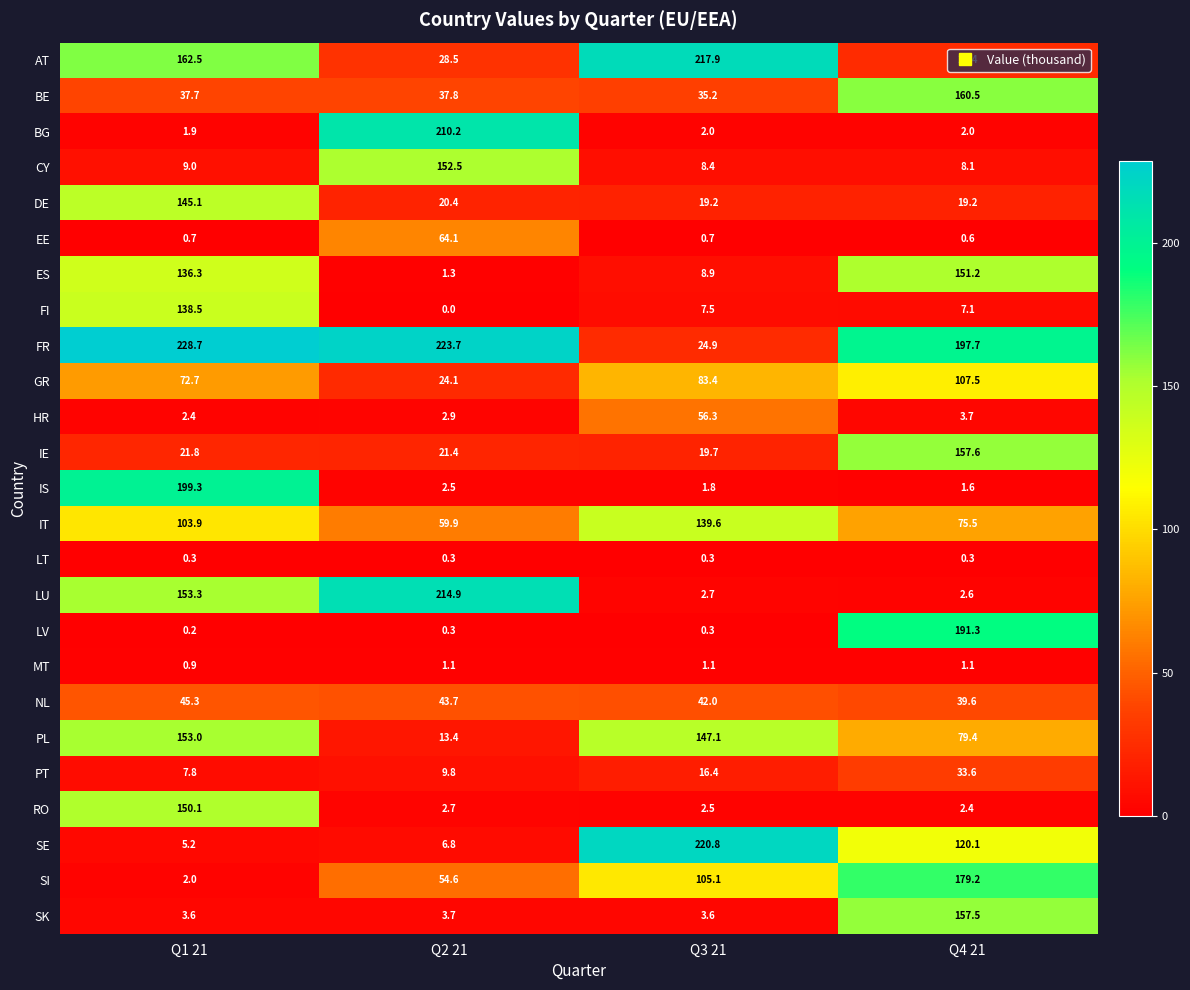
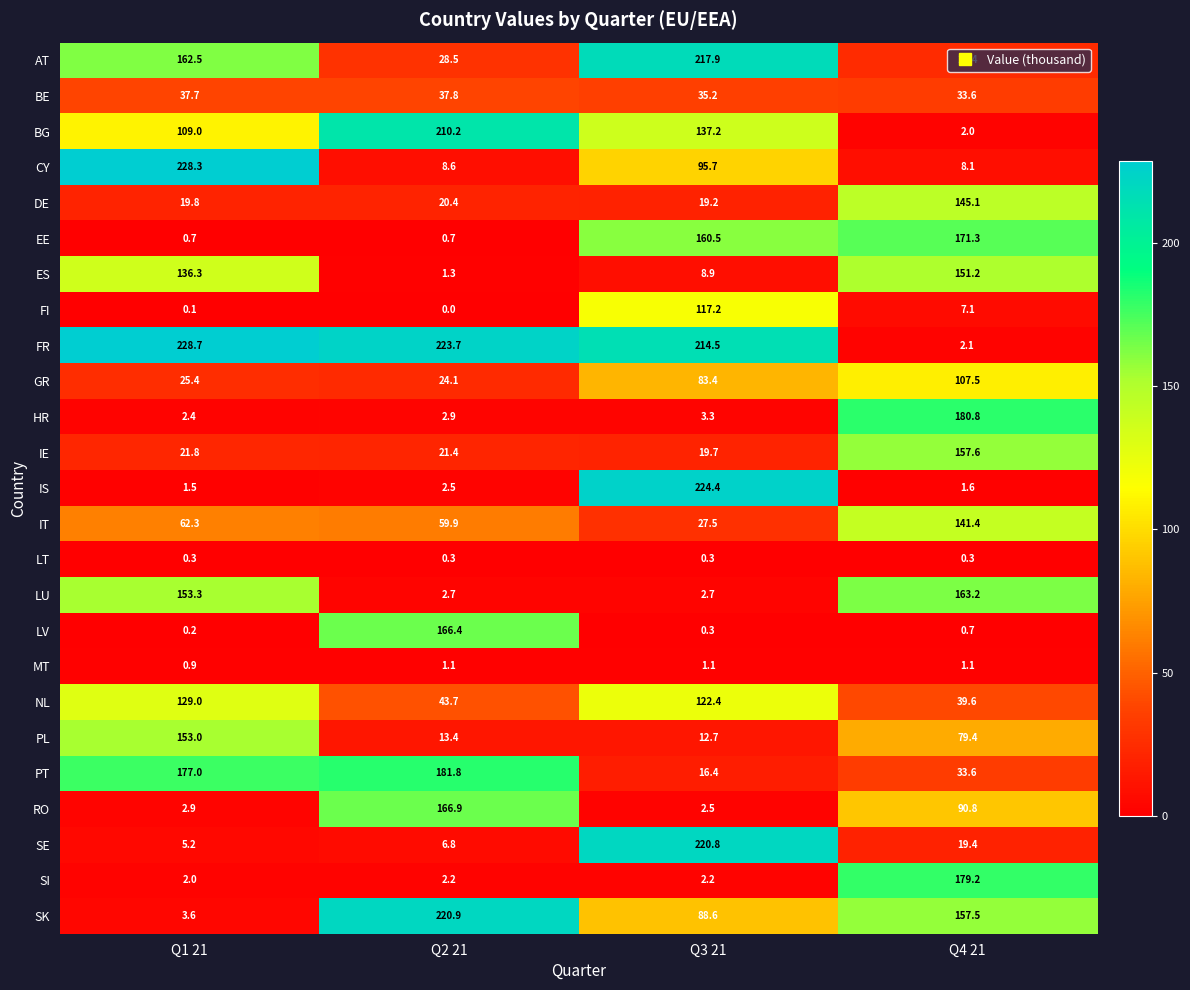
  {
    "AT": {
      "Q1 21": 162.5,
      "Q2 21": 28.5,
      "Q3 21": 217.9
    },
    "BE": {
      "Q1 21": 37.7,
      "Q2 21": 37.8,
      "Q3 21": 35.2,
-     "Q4 21": 160.5
+     "Q4 21": 33.6
    },
    "BG": {
-     "Q1 21": 1.9,
+     "Q1 21": 109.0,
      "Q2 21": 210.2,
-     "Q3 21": 2.0,
+     "Q3 21": 137.2,
      "Q4 21": 2.0
    },
    "CY": {
-     "Q1 21": 9.0,
-     "Q2 21": 152.5,
-     "Q3 21": 8.4,
+     "Q1 21": 228.3,
+     "Q2 21": 8.6,
+     "Q3 21": 95.7,
      "Q4 21": 8.1
    },
    "DE": {
-     "Q1 21": 145.1,
+     "Q1 21": 19.8,
      "Q2 21": 20.4,
      "Q3 21": 19.2,
-     "Q4 21": 19.2
+     "Q4 21": 145.1
    },
    "EE": {
      "Q1 21": 0.7,
-     "Q2 21": 64.1,
-     "Q3 21": 0.7,
-     "Q4 21": 0.6
+     "Q2 21": 0.7,
+     "Q3 21": 160.5,
+     "Q4 21": 171.3
    },
    "ES": {
      "Q1 21": 136.3,
      "Q2 21": 1.3,
      "Q3 21": 8.9,
      "Q4 21": 151.2
    },
    "FI": {
-     "Q1 21": 138.5,
+     "Q1 21": 0.1,
      "Q2 21": 0.0,
-     "Q3 21": 7.5,
+     "Q3 21": 117.2,
      "Q4 21": 7.1
    },
    "FR": {
      "Q1 21": 228.7,
      "Q2 21": 223.7,
-     "Q3 21": 24.9,
-     "Q4 21": 197.7
+     "Q3 21": 214.5,
+     "Q4 21": 2.1
    },
    "GR": {
-     "Q1 21": 72.7,
+     "Q1 21": 25.4,
      "Q2 21": 24.1,
      "Q3 21": 83.4,
      "Q4 21": 107.5
    },
    "HR": {
      "Q1 21": 2.4,
      "Q2 21": 2.9,
-     "Q3 21": 56.3,
-     "Q4 21": 3.7
+     "Q3 21": 3.3,
+     "Q4 21": 180.8
    },
    "IE": {
      "Q1 21": 21.8,
      "Q2 21": 21.4,
      "Q3 21": 19.7,
      "Q4 21": 157.6
    },
    "IS": {
-     "Q1 21": 199.3,
+     "Q1 21": 1.5,
      "Q2 21": 2.5,
-     "Q3 21": 1.8,
+     "Q3 21": 224.4,
      "Q4 21": 1.6
    },
    "IT": {
-     "Q1 21": 103.9,
+     "Q1 21": 62.3,
      "Q2 21": 59.9,
-     "Q3 21": 139.6,
-     "Q4 21": 75.5
+     "Q3 21": 27.5,
+     "Q4 21": 141.4
    },
    "LT": {
      "Q1 21": 0.3,
      "Q2 21": 0.3,
      "Q3 21": 0.3,
      "Q4 21": 0.3
    },
    "LU": {
      "Q1 21": 153.3,
-     "Q2 21": 214.9,
+     "Q2 21": 2.7,
      "Q3 21": 2.7,
-     "Q4 21": 2.6
+     "Q4 21": 163.2
    },
    "LV": {
      "Q1 21": 0.2,
-     "Q2 21": 0.3,
+     "Q2 21": 166.4,
      "Q3 21": 0.3,
-     "Q4 21": 191.3
+     "Q4 21": 0.7
    },
    "MT": {
      "Q1 21": 0.9,
      "Q2 21": 1.1,
      "Q3 21": 1.1,
      "Q4 21": 1.1
    },
    "NL": {
-     "Q1 21": 45.3,
+     "Q1 21": 129.0,
      "Q2 21": 43.7,
-     "Q3 21": 42.0,
+     "Q3 21": 122.4,
      "Q4 21": 39.6
    },
    "PL": {
      "Q1 21": 153.0,
      "Q2 21": 13.4,
-     "Q3 21": 147.1,
+     "Q3 21": 12.7,
      "Q4 21": 79.4
    },
    "PT": {
-     "Q1 21": 7.8,
-     "Q2 21": 9.8,
+     "Q1 21": 177.0,
+     "Q2 21": 181.8,
      "Q3 21": 16.4,
      "Q4 21": 33.6
    },
    "RO": {
-     "Q1 21": 150.1,
-     "Q2 21": 2.7,
+     "Q1 21": 2.9,
+     "Q2 21": 166.9,
      "Q3 21": 2.5,
-     "Q4 21": 2.4
+     "Q4 21": 90.8
    },
    "SE": {
      "Q1 21": 5.2,
      "Q2 21": 6.8,
      "Q3 21": 220.8,
-     "Q4 21": 120.1
+     "Q4 21": 19.4
    },
    "SI": {
      "Q1 21": 2.0,
-     "Q2 21": 54.6,
-     "Q3 21": 105.1,
+     "Q2 21": 2.2,
+     "Q3 21": 2.2,
      "Q4 21": 179.2
    },
    "SK": {
      "Q1 21": 3.6,
-     "Q2 21": 3.7,
-     "Q3 21": 3.6,
+     "Q2 21": 220.9,
+     "Q3 21": 88.6,
      "Q4 21": 157.5
    }
  }
